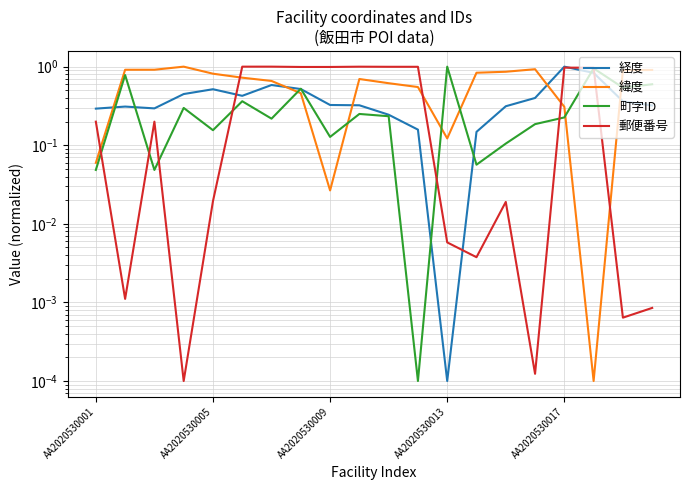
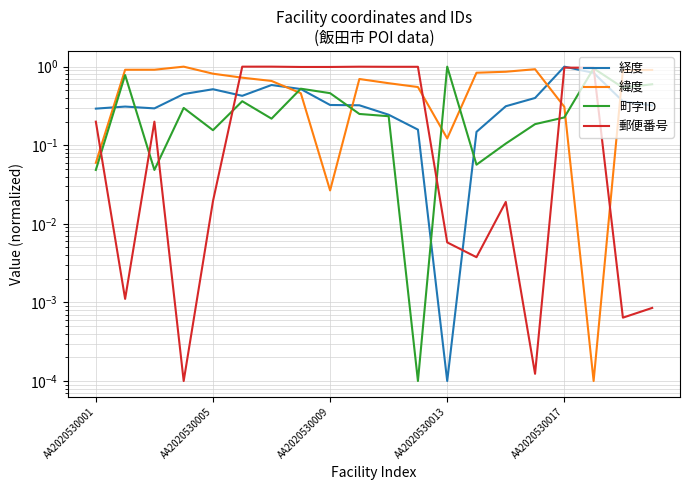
  {
    "経度": {
      "AA2020530001": 0.29,
      "AA2020530005": 0.5,
      "AA2020530009": 0.33,
      "AA2020530013": 0.00010
    },
    "緯度": {
      "AA2020530001": 0.06,
      "AA2020530005": 0.8,
      "AA2020530009": 0.027,
      "AA2020530013": 0.12,
      "AA2020530017": 0.31
    },
    "町字ID": {
      "AA2020530001": 0.05,
      "AA2020530005": 0.16,
-     "AA2020530009": 0.13,
+     "AA2020530009": 0.5,
      "AA2020530013": 1.0,
      "AA2020530017": 0.23
    },
    "郵便番号": {
      "AA2020530001": 0.20,
      "AA2020530005": 0.02,
      "AA2020530009": 1.0,
      "AA2020530013": 0.006
    }
  }
